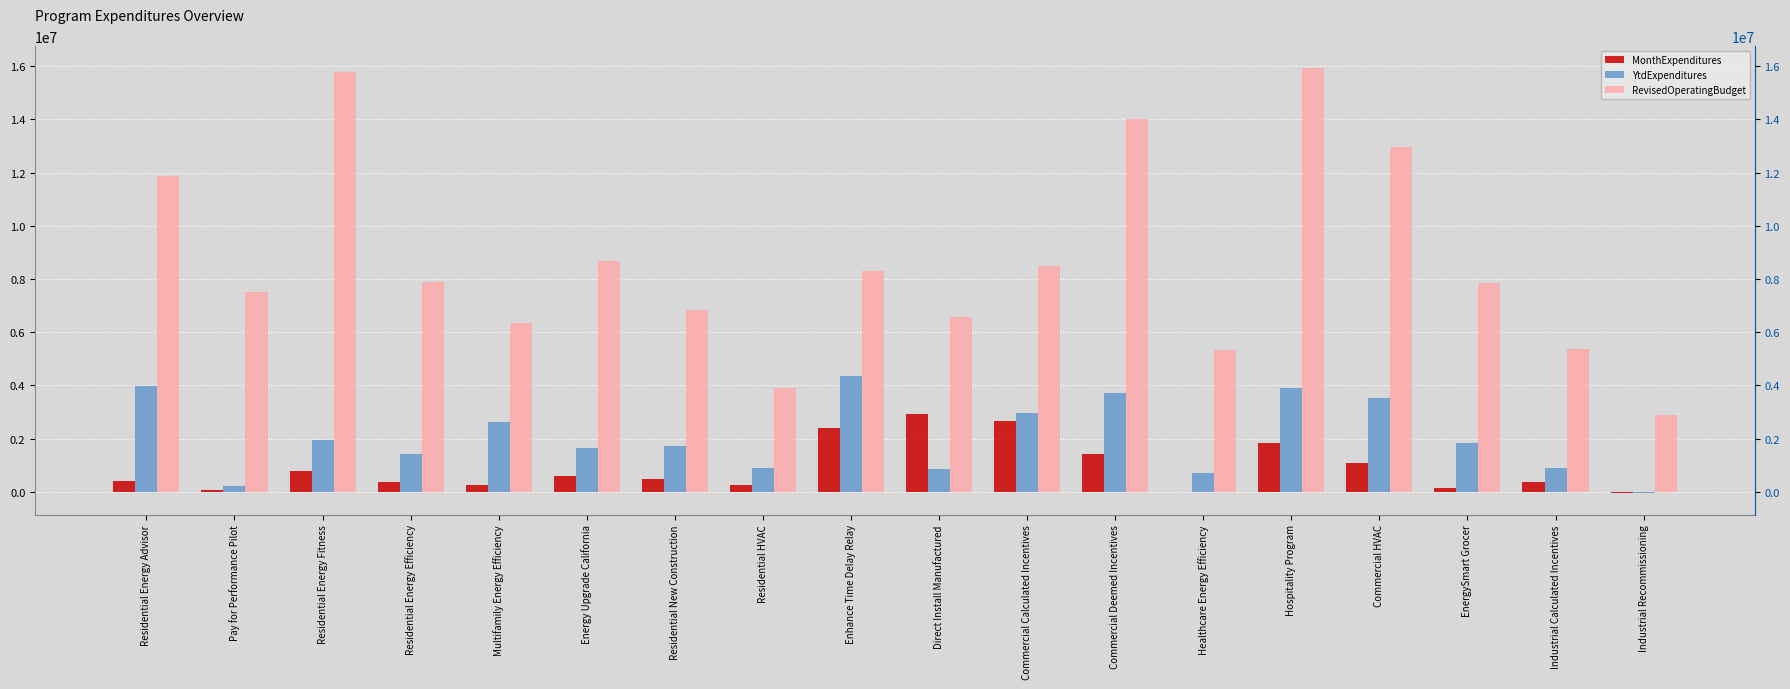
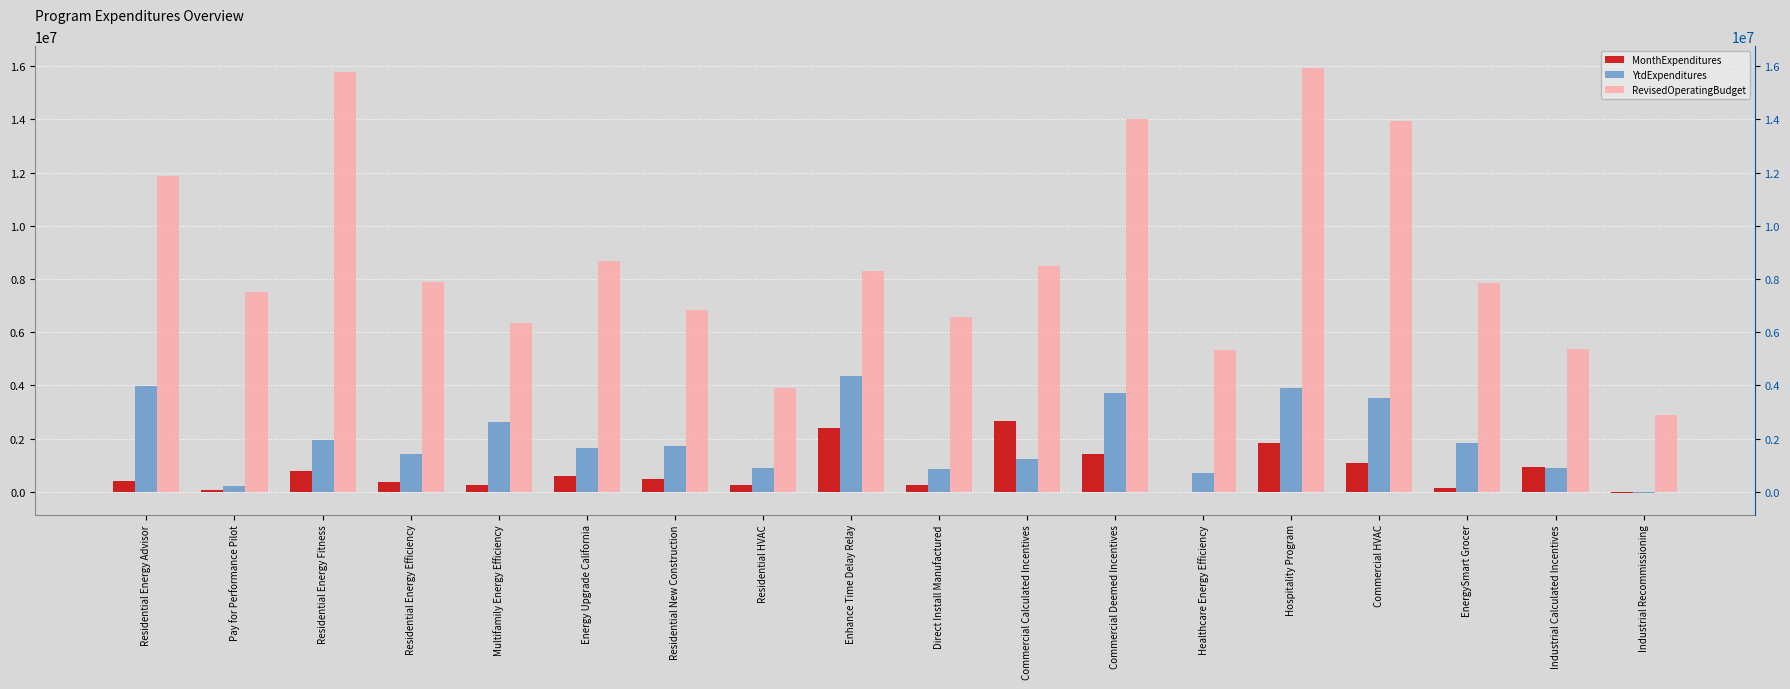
  {
    "MonthExpenditures": {
      "Residential Energy Advisor": 400000,
      "Residential Energy Fitness": 800000,
      "Residential Energy Efficiency": 400000,
      "Multifamily Energy Efficiency": 200000,
      "Energy Upgrade California": 600000,
      "Residential New Construction": 500000,
      "Residential HVAC": 200000,
      "Enhance Time Delay Relay": 2400000,
-     "Direct Install Manufactured": 2900000,
+     "Direct Install Manufactured": 300000,
      "Commercial Calculated Incentives": 2700000,
      "Commercial Deemed Incentives": 1400000,
      "Hospitality Program": 1800000,
      "Commercial HVAC": 1100000,
      "EnergySmart Grocer": 100000,
-     "Industrial Calculated Incentives": 400000
+     "Industrial Calculated Incentives": 900000
    },
    "YtdExpenditures": {
      "Residential Energy Advisor": 4000000,
      "Pay for Performance Pilot": 200000,
      "Residential Energy Fitness": 1900000,
      "Residential Energy Efficiency": 1400000,
      "Multifamily Energy Efficiency": 2600000,
      "Energy Upgrade California": 1700000,
      "Residential New Construction": 1700000,
      "Residential HVAC": 900000,
      "Enhance Time Delay Relay": 4400000,
      "Direct Install Manufactured": 900000,
-     "Commercial Calculated Incentives": 2900000,
+     "Commercial Calculated Incentives": 1200000,
      "Commercial Deemed Incentives": 3700000,
      "Healthcare Energy Efficiency": 700000,
      "Hospitality Program": 3900000,
      "Commercial HVAC": 3500000,
      "EnergySmart Grocer": 1800000,
      "Industrial Calculated Incentives": 900000
    },
    "RevisedOperatingBudget": {
      "Residential Energy Advisor": 11900000,
      "Pay for Performance Pilot": 7500000,
      "Residential Energy Fitness": 15800000,
      "Residential Energy Efficiency": 7900000,
      "Multifamily Energy Efficiency": 6300000,
      "Energy Upgrade California": 8700000,
      "Residential New Construction": 6800000,
      "Residential HVAC": 3900000,
      "Enhance Time Delay Relay": 8300000,
      "Direct Install Manufactured": 6600000,
      "Commercial Calculated Incentives": 8500000,
      "Commercial Deemed Incentives": 14000000,
      "Healthcare Energy Efficiency": 5300000,
      "Hospitality Program": 15900000,
-     "Commercial HVAC": 13000000,
+     "Commercial HVAC": 14000000,
      "EnergySmart Grocer": 7800000,
      "Industrial Calculated Incentives": 5400000,
      "Industrial Recommissioning": 2900000
    }
  }
